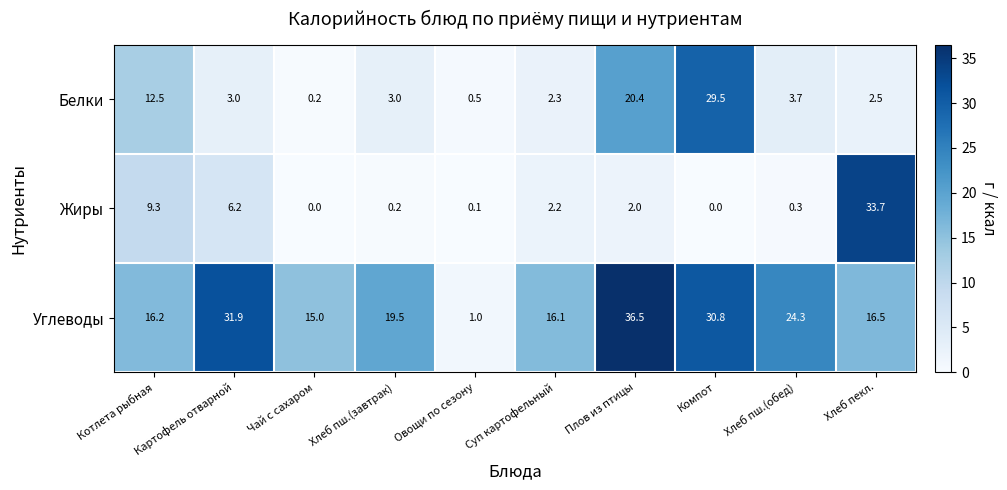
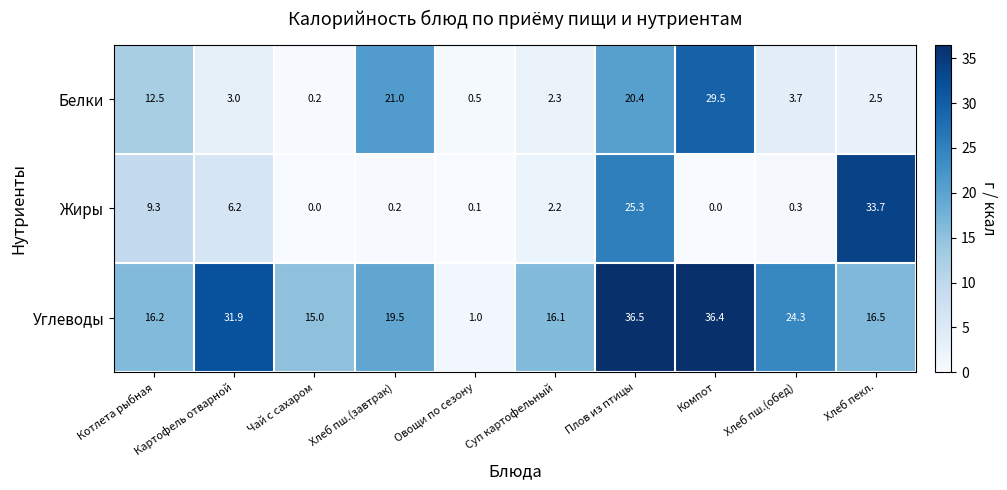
  {
    "Белки": {
      "Котлета рыбная": 12.5,
      "Картофель отварной": 3.0,
      "Чай с сахаром": 0.2,
-     "Хлеб пш.(завтрак)": 3.0,
+     "Хлеб пш.(завтрак)": 21.0,
      "Овощи по сезону": 0.5,
      "Суп картофельный": 2.3,
      "Плов из птицы": 20.4,
      "Компот": 29.5,
      "Хлеб пш.(обед)": 3.7,
      "Хлеб пекл.": 2.5
    },
    "Жиры": {
      "Котлета рыбная": 9.3,
      "Картофель отварной": 6.2,
      "Чай с сахаром": 0.0,
      "Хлеб пш.(завтрак)": 0.2,
      "Овощи по сезону": 0.1,
      "Суп картофельный": 2.2,
-     "Плов из птицы": 2.0,
+     "Плов из птицы": 25.3,
      "Компот": 0.0,
      "Хлеб пш.(обед)": 0.3,
      "Хлеб пекл.": 33.7
    },
    "Углеводы": {
      "Котлета рыбная": 16.2,
      "Картофель отварной": 31.9,
      "Чай с сахаром": 15.0,
      "Хлеб пш.(завтрак)": 19.5,
      "Овощи по сезону": 1.0,
      "Суп картофельный": 16.1,
      "Плов из птицы": 36.5,
-     "Компот": 30.8,
+     "Компот": 36.4,
      "Хлеб пш.(обед)": 24.3,
      "Хлеб пекл.": 16.5
    }
  }
